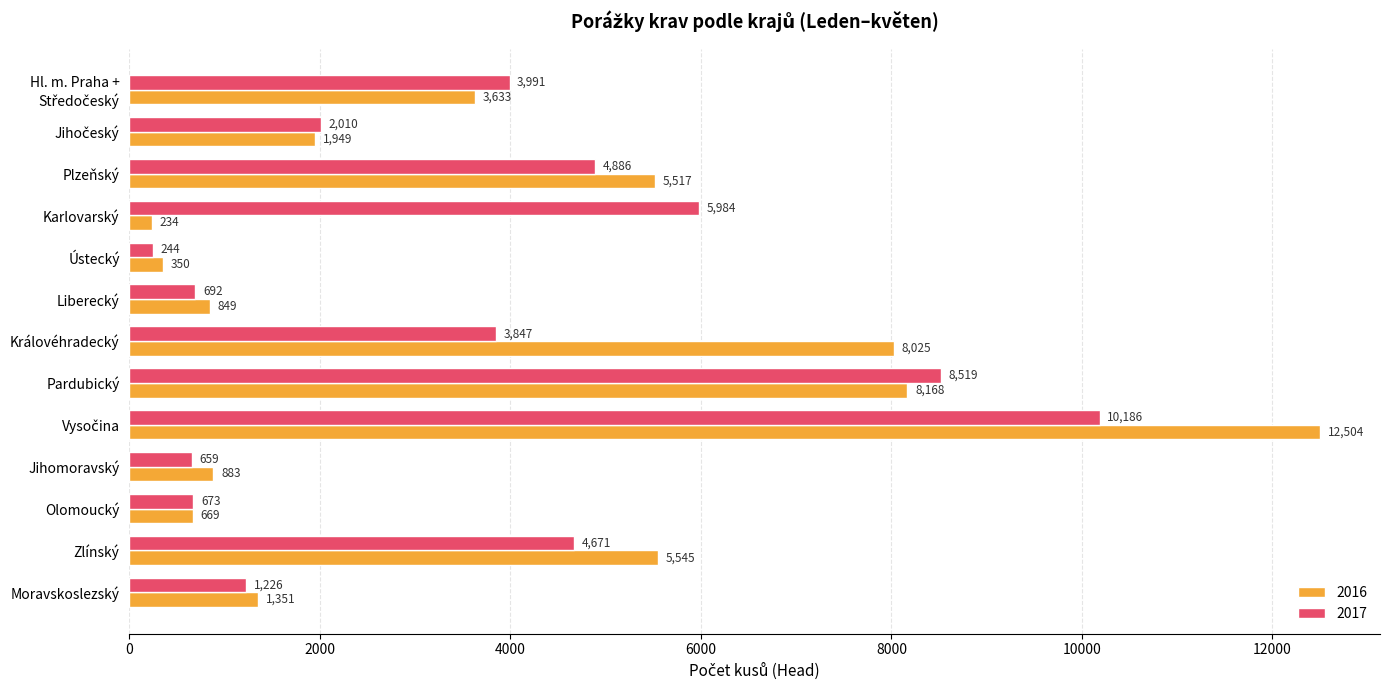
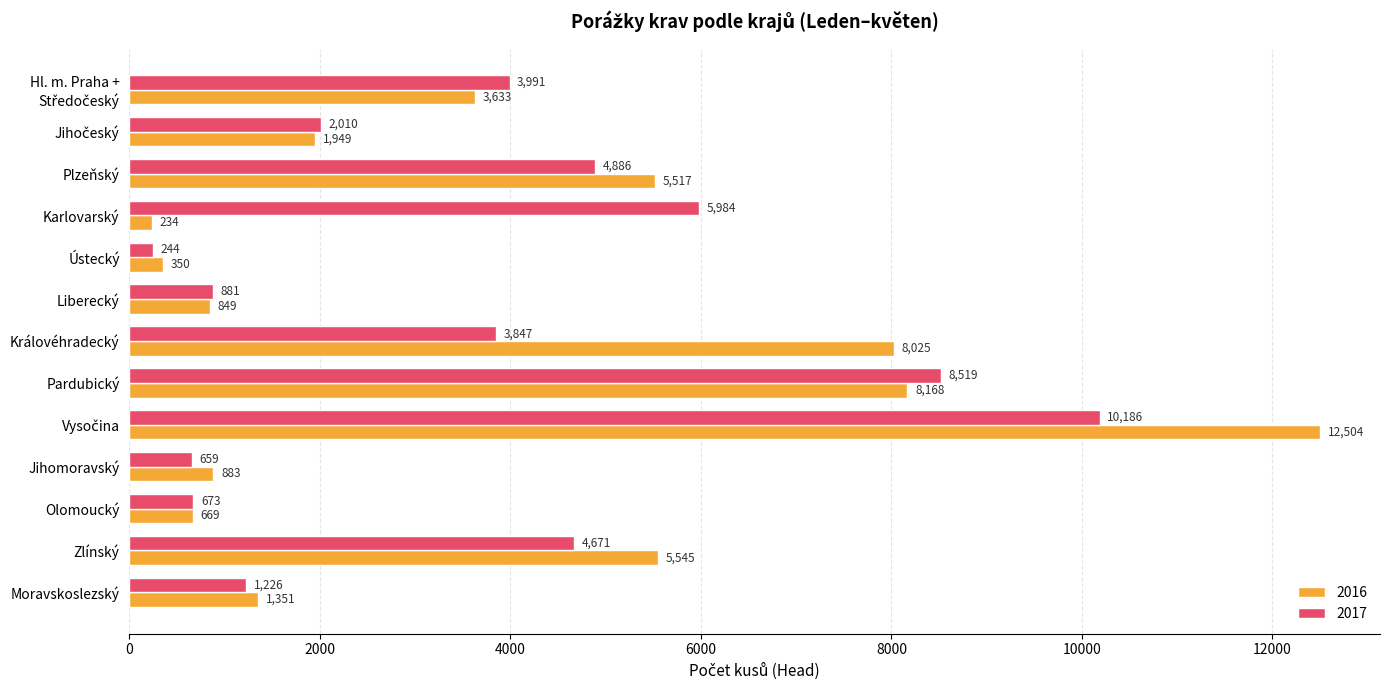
  {
    "2016": {
      "Hl. m. Praha + Středočeský": "3,633",
      "Jihočeský": "1,949",
      "Plzeňský": "5,517",
      "Karlovarský": "234",
      "Ústecký": "350",
      "Liberecký": "849",
      "Královéhradecký": "8,025",
      "Pardubický": "8,168",
      "Vysočina": "12,504",
      "Jihomoravský": "883",
      "Olomoucký": "669",
      "Zlínský": "5,545",
      "Moravskoslezský": "1,351"
    },
    "2017": {
      "Hl. m. Praha + Středočeský": "3,991",
      "Jihočeský": "2,010",
      "Plzeňský": "4,886",
      "Karlovarský": "5,984",
      "Ústecký": "244",
-     "Liberecký": "692",
+     "Liberecký": "881",
      "Královéhradecký": "3,847",
      "Pardubický": "8,519",
      "Vysočina": "10,186",
      "Jihomoravský": "659",
      "Olomoucký": "673",
      "Zlínský": "4,671",
      "Moravskoslezský": "1,226"
    }
  }
